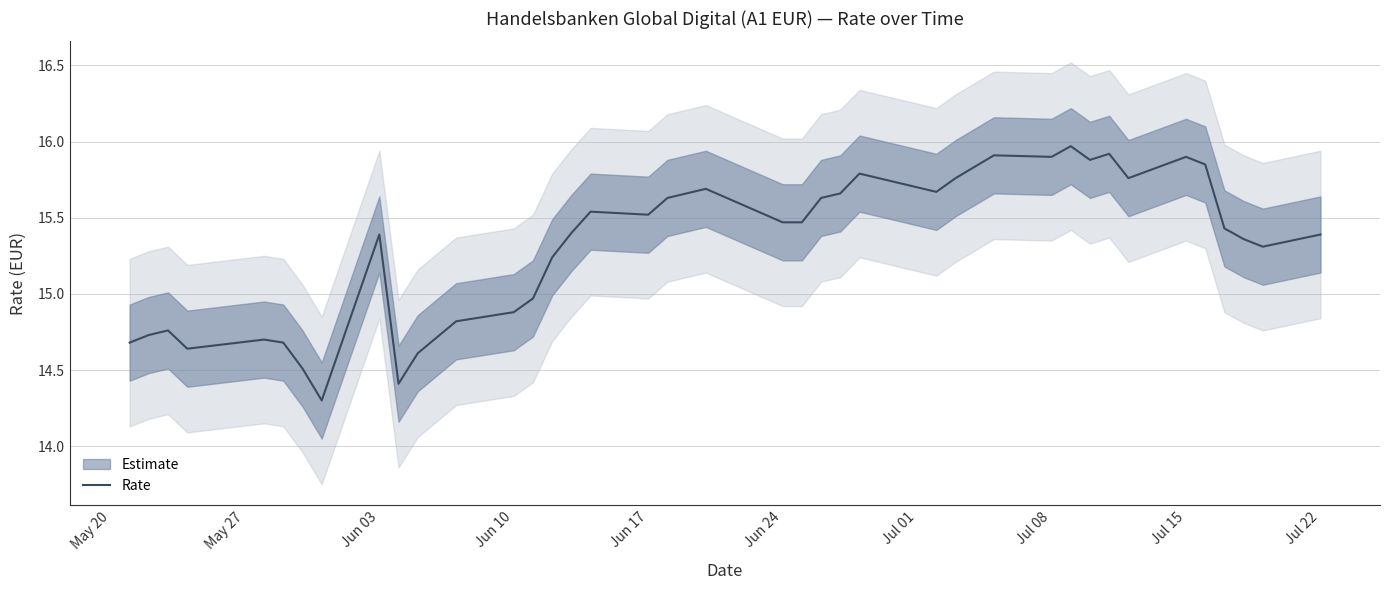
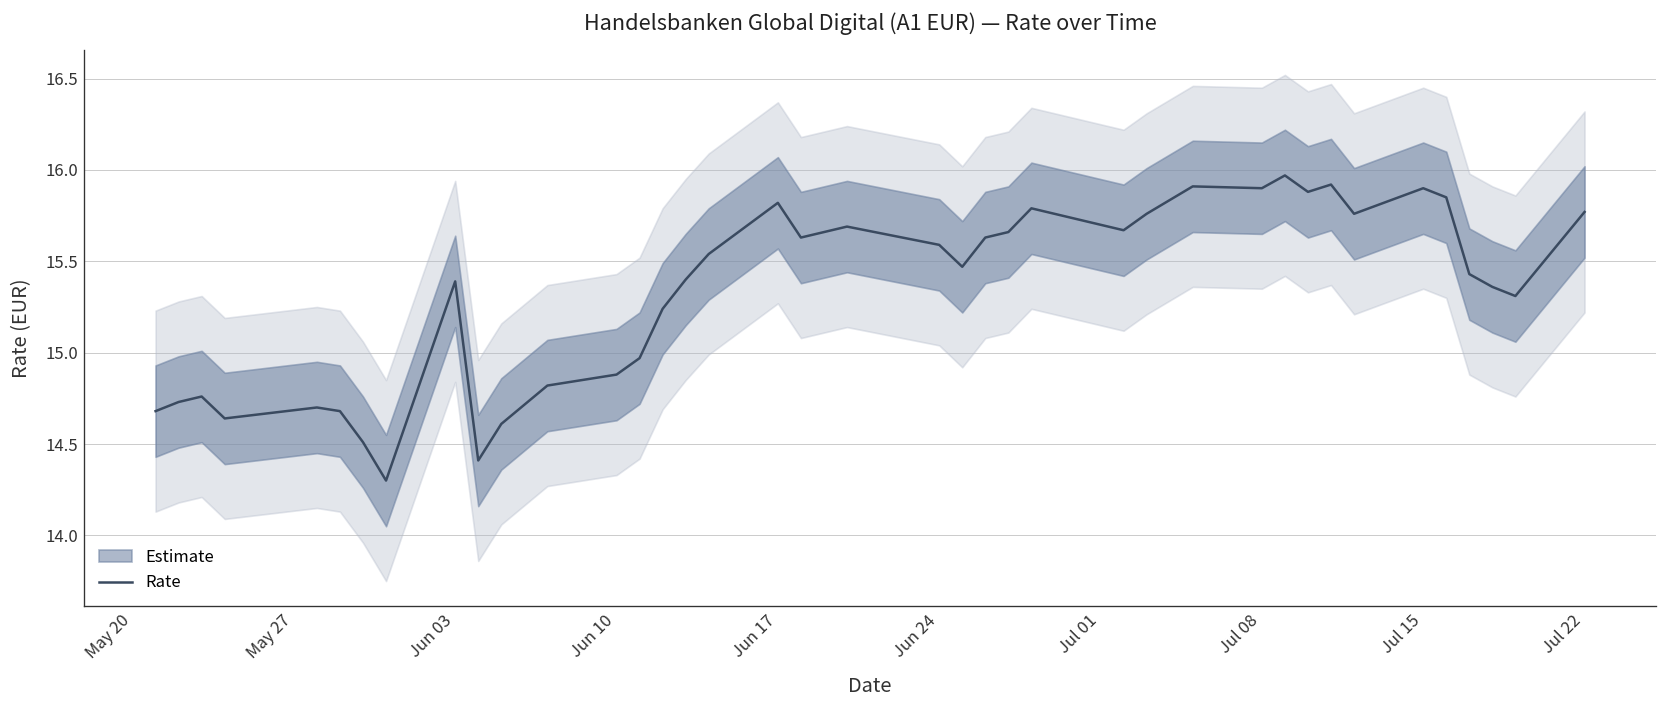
  {
    "Rate": {
      "Jun 03": 15.39,
      "Jun 10": 14.88,
-     "Jun 17": 15.52,
-     "Jun 24": 15.47,
+     "Jun 17": 15.82,
+     "Jun 24": 15.59,
      "Jul 01": 15.70,
      "Jul 08": 15.90,
      "Jul 15": 15.90,
-     "Jul 22": 15.39
+     "Jul 22": 15.77
    }
  }
